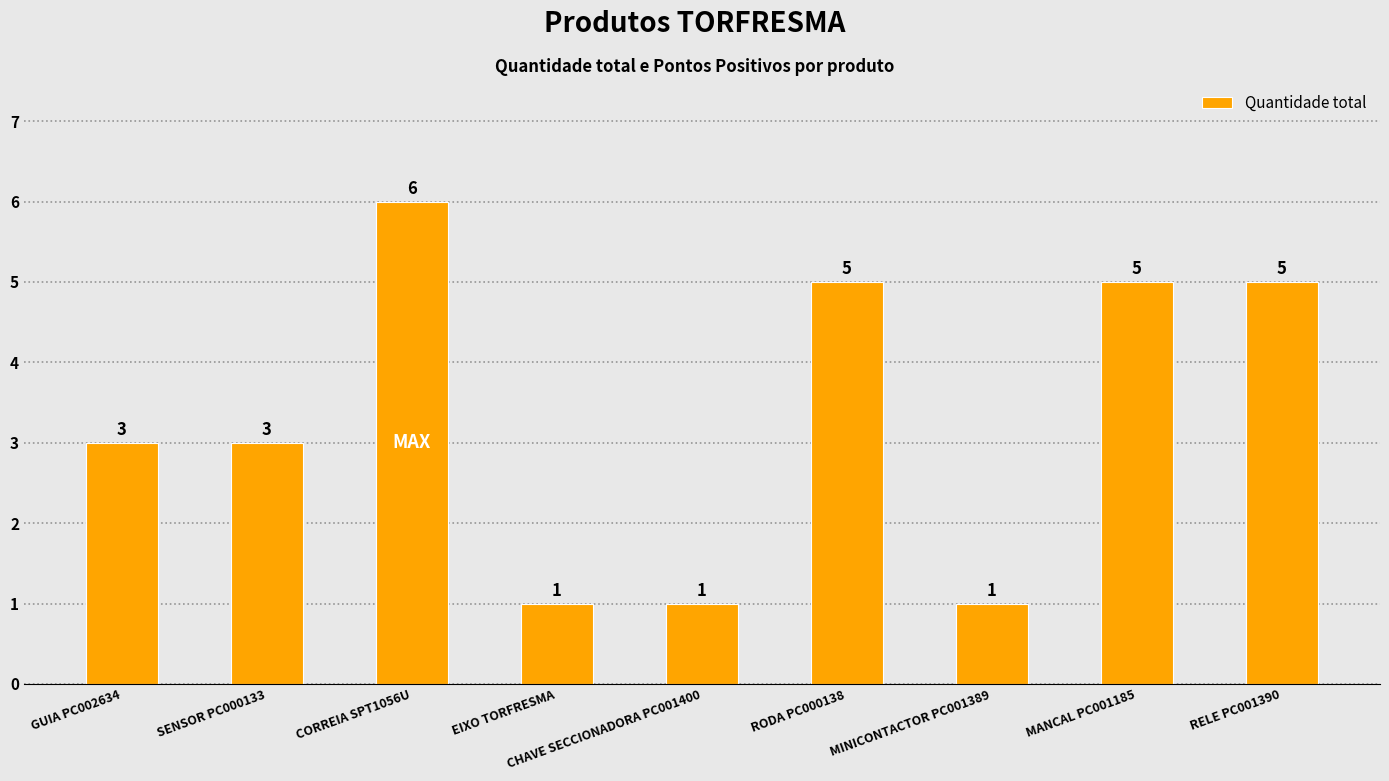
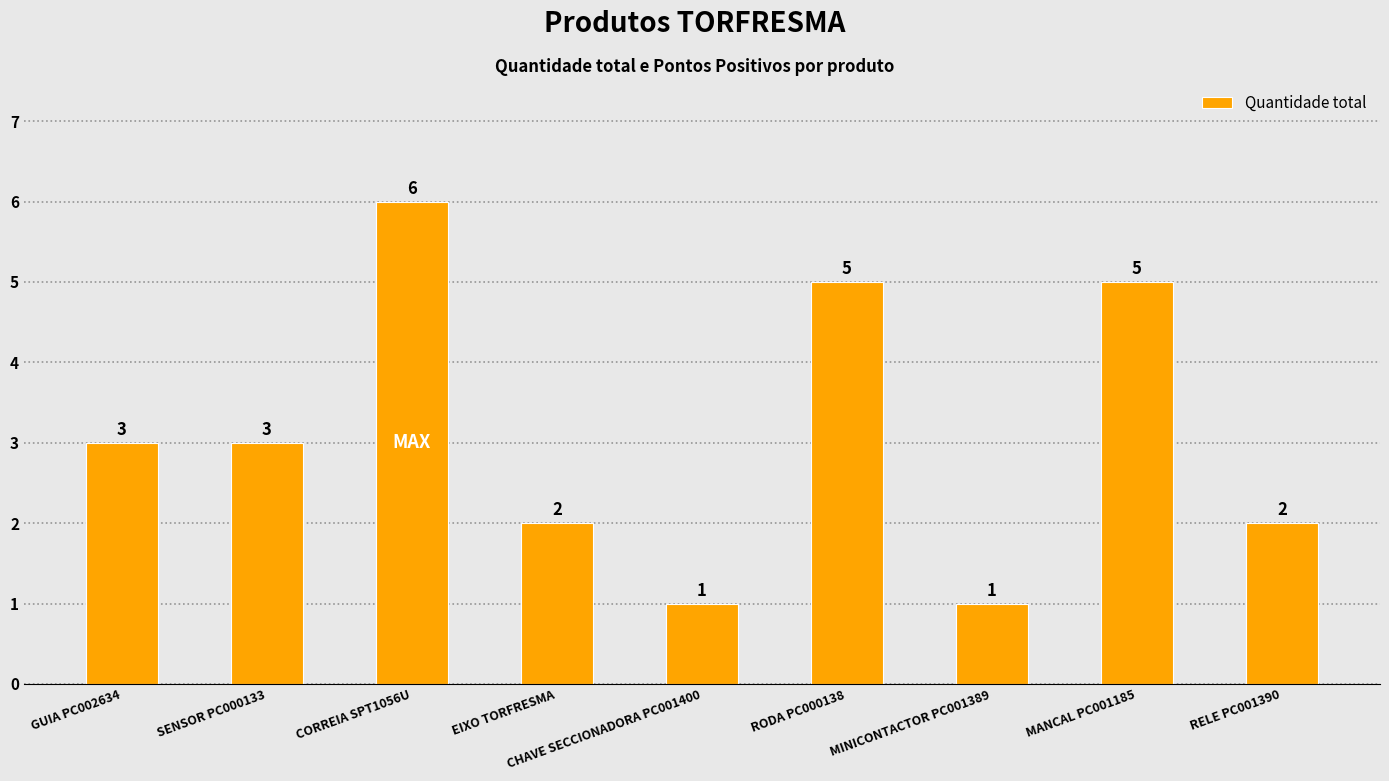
  {
    "GUIA PC002634": 3,
    "SENSOR PC000133": 3,
    "CORREIA SPT1056U": 6,
-   "EIXO TORFRESMA": 1,
+   "EIXO TORFRESMA": 2,
    "CHAVE SECCIONADORA PC001400": 1,
    "RODA PC000138": 5,
    "MINICONTACTOR PC001389": 1,
    "MANCAL PC001185": 5,
-   "RELE PC001390": 5
+   "RELE PC001390": 2
  }
